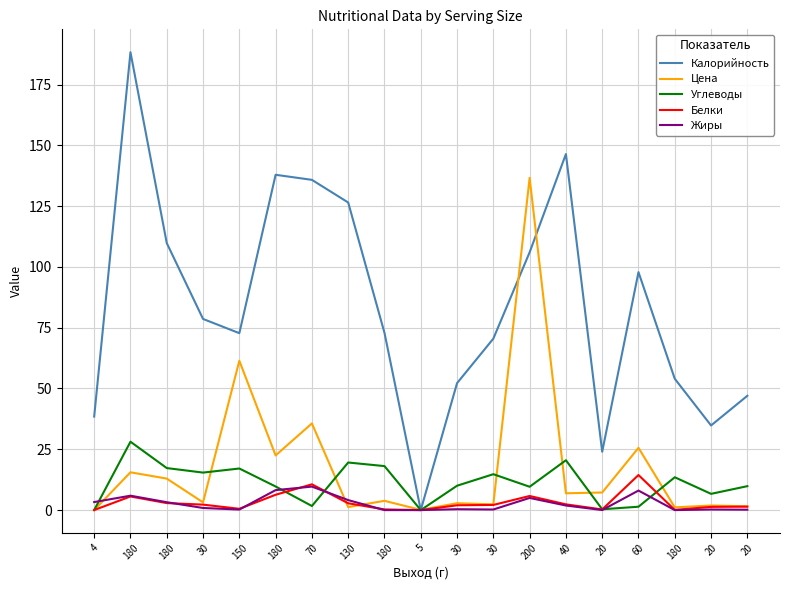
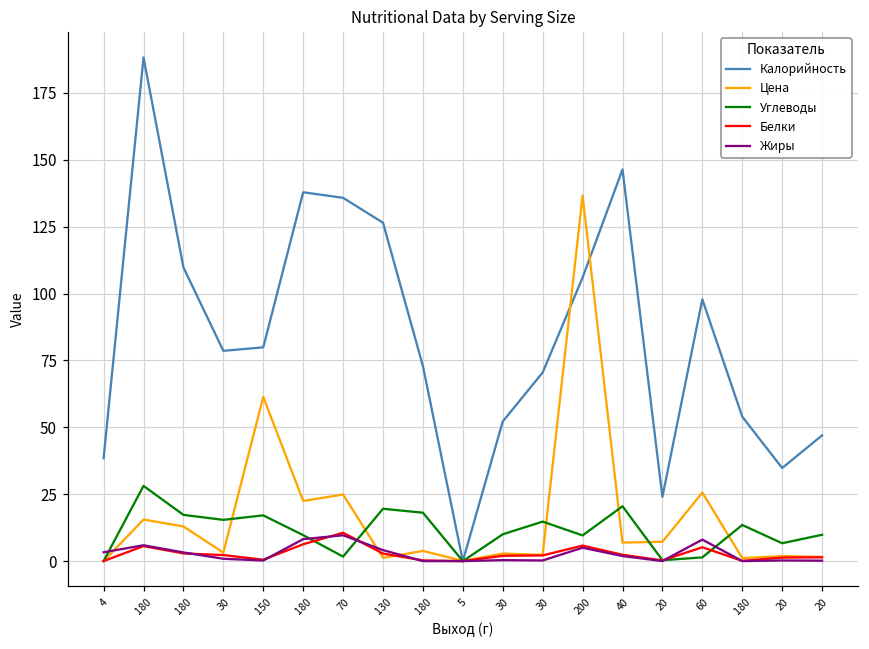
  {
    "Калорийность": {
      "4": 38,
-     "150": 73,
+     "150": 80,
      "70": 136,
      "130": 126,
      "200": 106,
      "40": 146,
      "60": 98
    },
    "Цена": {
      "150": 61,
-     "70": 36,
+     "70": 25,
      "130": 1,
      "200": 137,
      "40": 7,
      "60": 26
    },
    "Углеводы": {
      "150": 17,
      "70": 2,
      "130": 20,
      "200": 10,
      "40": 21,
      "60": 1
    },
    "Белки": {
      "130": 3,
-     "60": 14
+     "60": 5
    },
    "Жиры": {
      "4": 3,
      "130": 4,
      "60": 8
    }
  }
